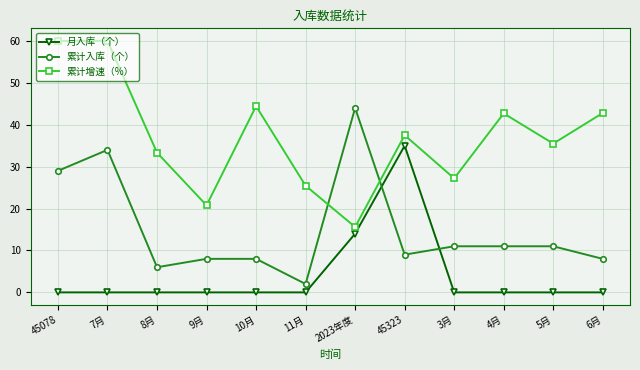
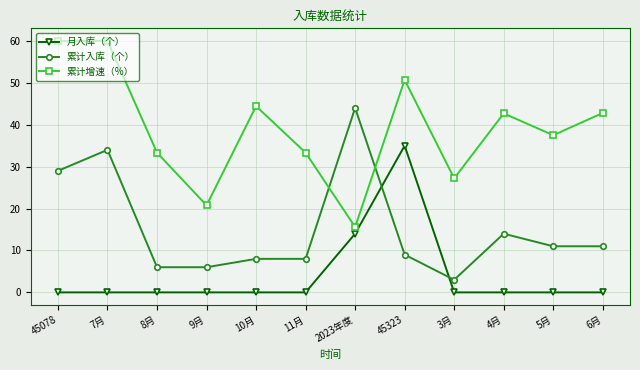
  {
    "月入库（个）": {
      "45078": 0,
      "7月": 0,
      "8月": 0,
      "9月": 0,
      "10月": 0,
      "11月": 0,
      "2023年度": 14,
      "45323": 35,
      "3月": 0,
      "4月": 0,
      "5月": 0,
      "6月": 0
    },
    "累计入库（个）": {
      "45078": 29,
      "7月": 34,
      "8月": 6,
-     "9月": 8,
+     "9月": 6,
      "10月": 8,
-     "11月": 2,
+     "11月": 8,
      "2023年度": 44,
      "45323": 9,
-     "3月": 11,
-     "4月": 11,
+     "3月": 3,
+     "4月": 14,
      "5月": 11,
-     "6月": 8
+     "6月": 11
    },
    "累计增速（%）": {
      "8月": 33,
      "9月": 21,
      "10月": 44,
-     "11月": 25,
+     "11月": 33,
      "2023年度": 16,
-     "45323": 38,
+     "45323": 51,
      "3月": 27,
      "4月": 43,
-     "5月": 36,
+     "5月": 38,
      "6月": 43
    }
  }
